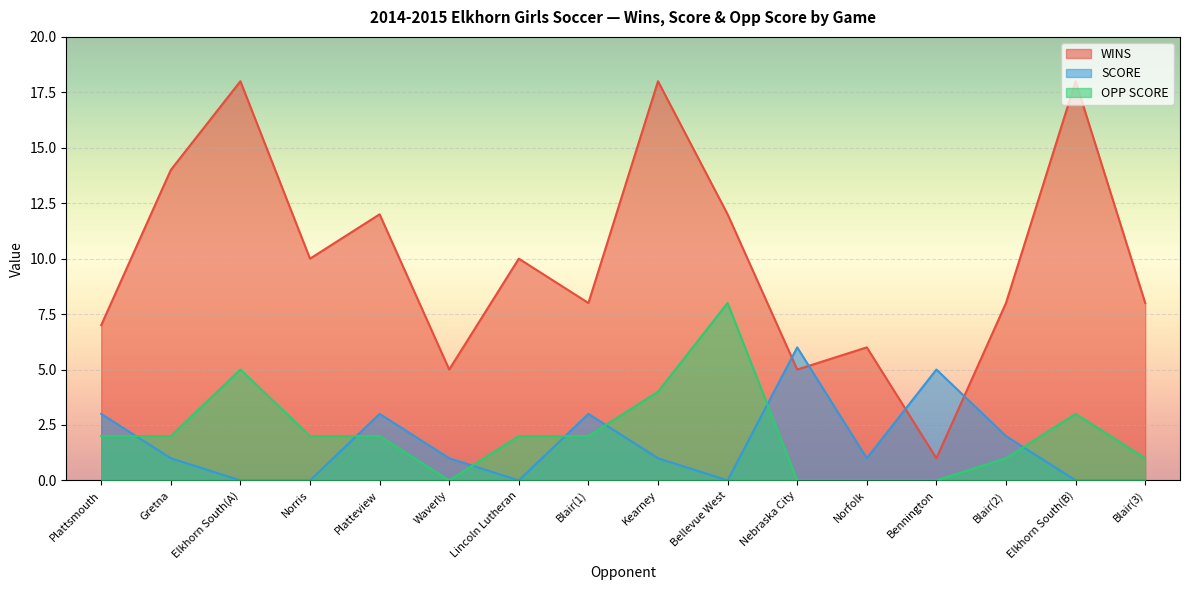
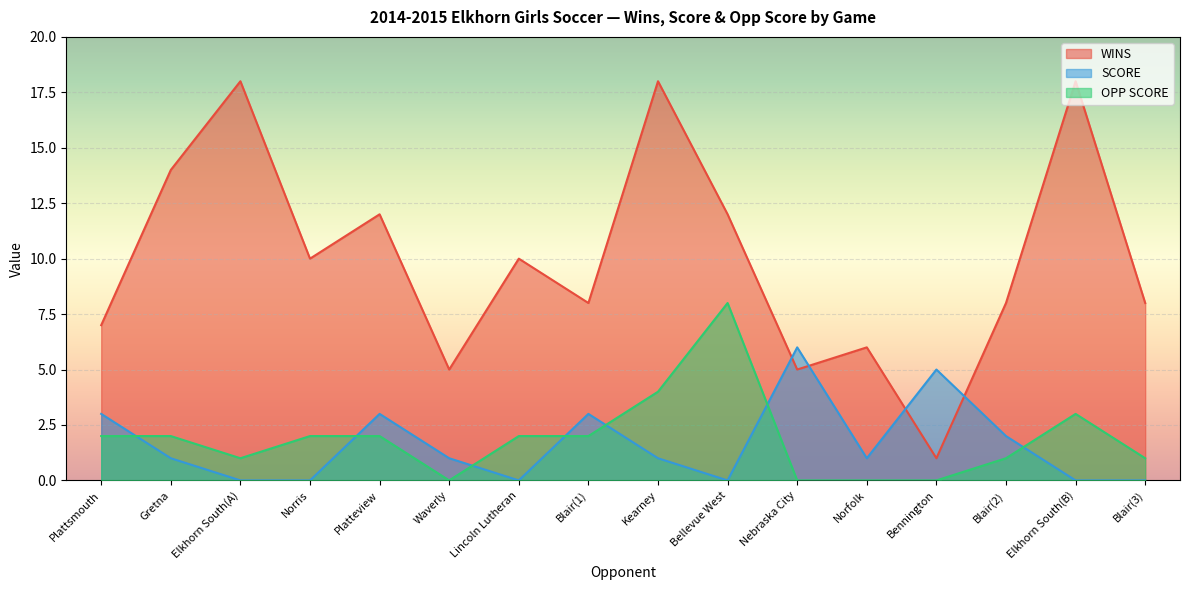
  {
    "WINS": {
      "Plattsmouth": 7,
      "Gretna": 14,
      "Elkhorn South(A)": 18,
      "Norris": 10,
      "Platteview": 12,
      "Waverly": 5,
      "Lincoln Lutheran": 10,
      "Blair(1)": 8,
      "Kearney": 18,
      "Bellevue West": 12,
      "Nebraska City": 5,
      "Norfolk": 6,
      "Bennington": 1,
      "Blair(2)": 8,
      "Blair(3)": 8
    },
    "SCORE": {
      "Plattsmouth": 3,
      "Gretna": 1,
      "Elkhorn South(A)": 0,
      "Norris": 0,
      "Platteview": 3,
      "Waverly": 1,
      "Lincoln Lutheran": 0,
      "Blair(1)": 3,
      "Kearney": 1,
      "Bellevue West": 0,
      "Nebraska City": 6,
      "Norfolk": 1,
      "Bennington": 5,
      "Blair(2)": 2,
      "Elkhorn South(B)": 0,
      "Blair(3)": 0
    },
    "OPP SCORE": {
      "Plattsmouth": 2,
      "Gretna": 2,
-     "Elkhorn South(A)": 5,
+     "Elkhorn South(A)": 1,
      "Norris": 2,
      "Platteview": 2,
      "Waverly": 0,
      "Lincoln Lutheran": 2,
      "Blair(1)": 2,
      "Kearney": 4,
      "Bellevue West": 8,
      "Nebraska City": 0,
      "Norfolk": 0,
      "Bennington": 0,
      "Blair(2)": 1,
      "Elkhorn South(B)": 3,
      "Blair(3)": 1
    }
  }
